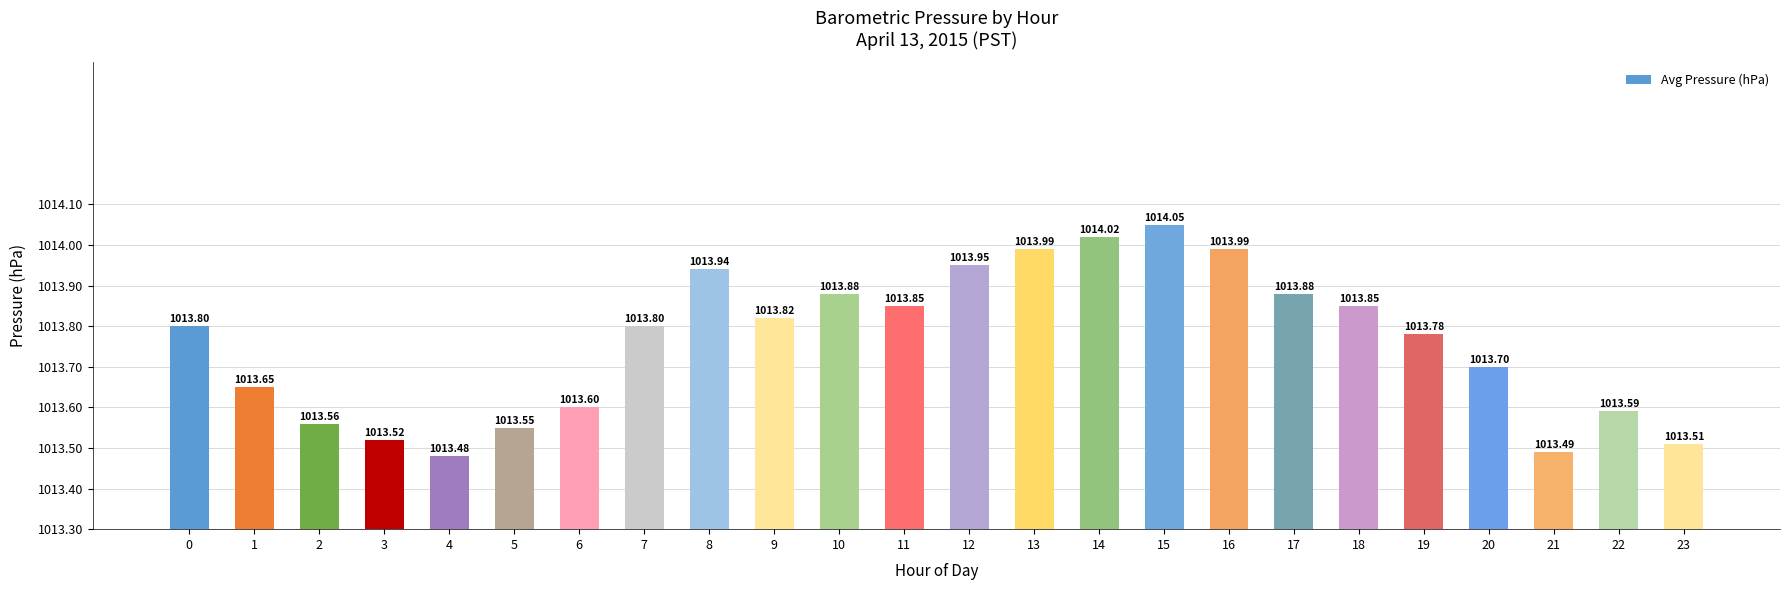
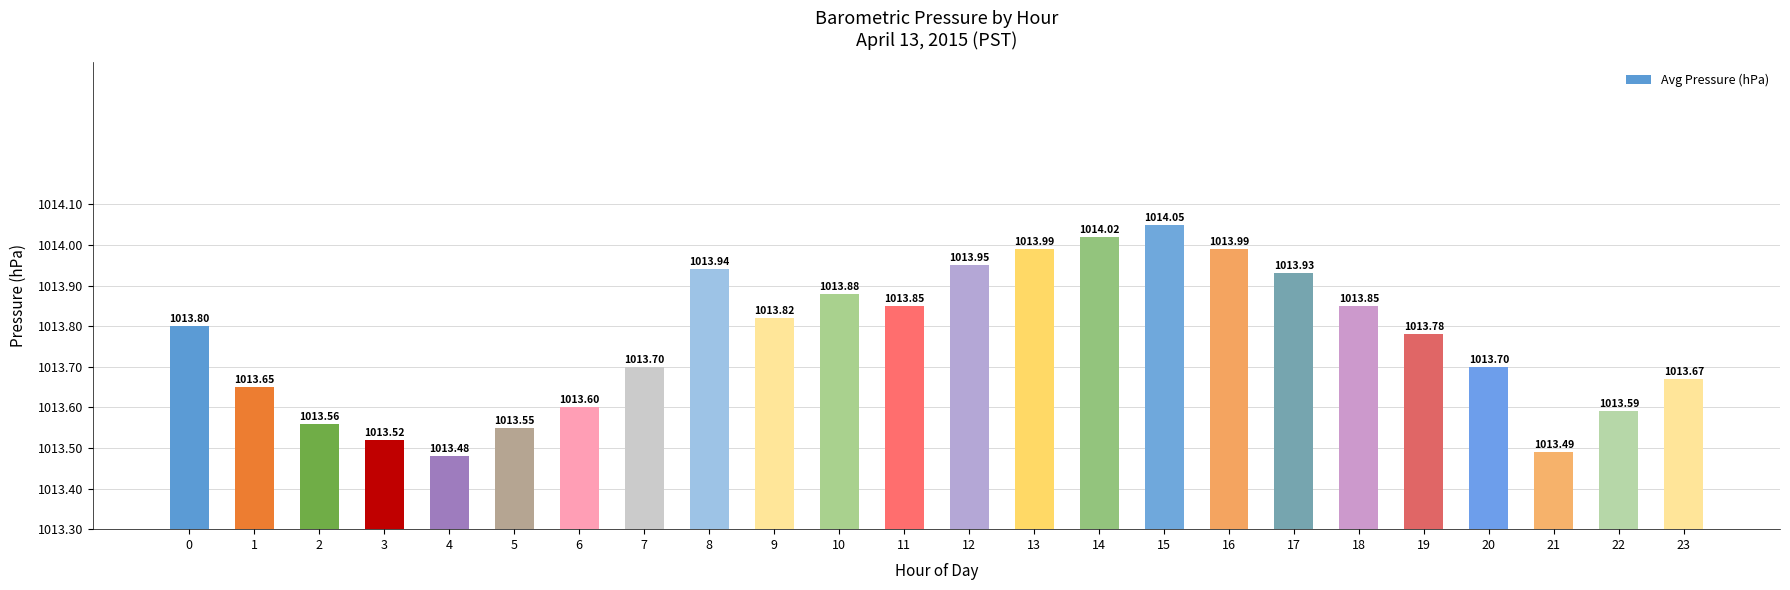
  {
-   "7": 1013.80,
-   "17": 1013.88,
-   "23": 1013.51
+   "7": 1013.70,
+   "17": 1013.93,
+   "23": 1013.67
  }
